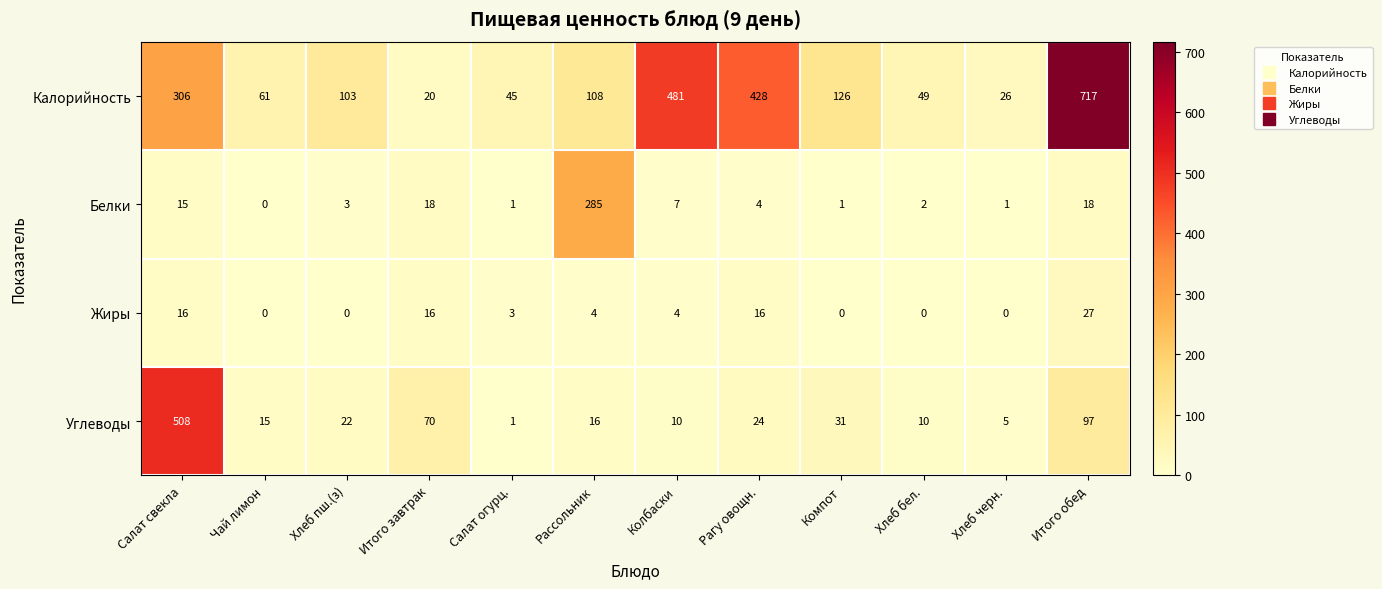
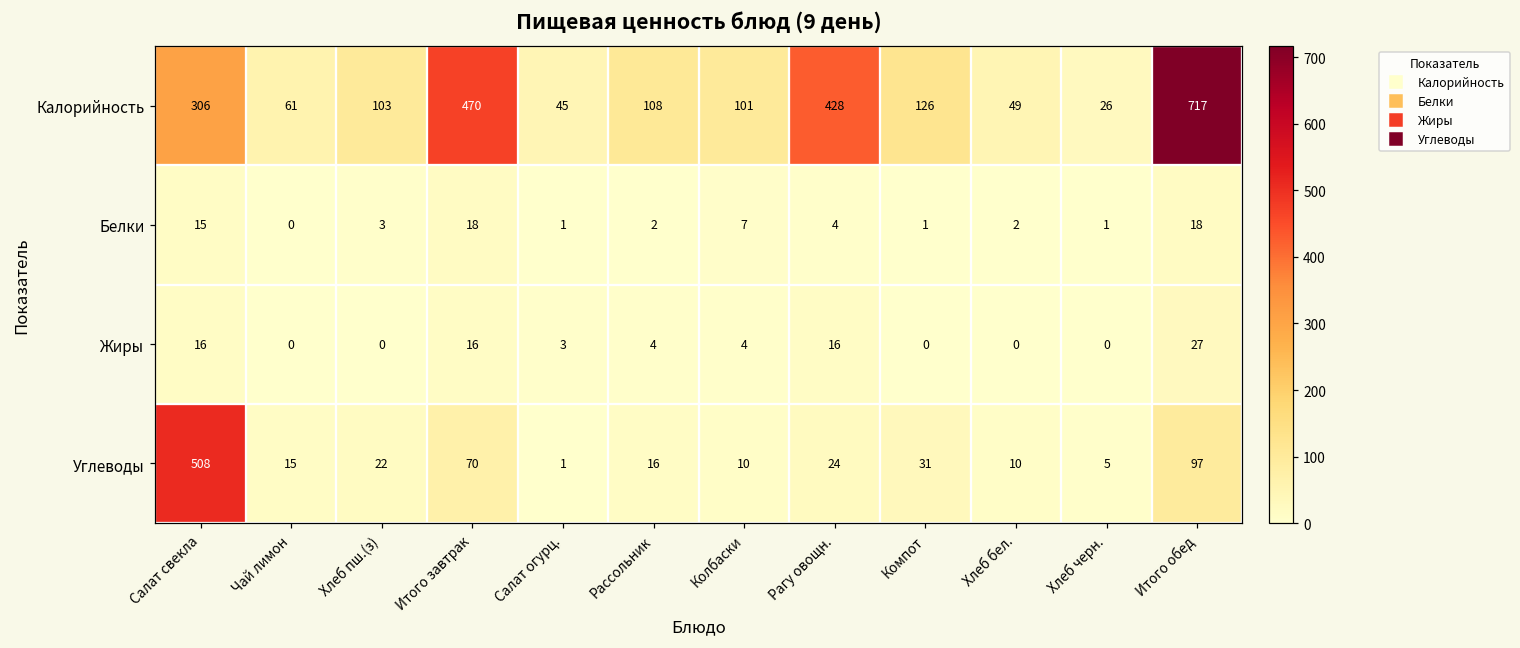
  {
    "Калорийность": {
      "Салат свекла": 306,
      "Чай лимон": 61,
      "Хлеб пш.(з)": 103,
-     "Итого завтрак": 20,
+     "Итого завтрак": 470,
      "Салат огурц.": 45,
      "Рассольник": 108,
-     "Колбаски": 481,
+     "Колбаски": 101,
      "Рагу овощн.": 428,
      "Компот": 126,
      "Хлеб бел.": 49,
      "Хлеб черн.": 26,
      "Итого обед": 717
    },
    "Белки": {
      "Салат свекла": 15,
      "Чай лимон": 0,
      "Хлеб пш.(з)": 3,
      "Итого завтрак": 18,
      "Салат огурц.": 1,
-     "Рассольник": 285,
+     "Рассольник": 2,
      "Колбаски": 7,
      "Рагу овощн.": 4,
      "Компот": 1,
      "Хлеб бел.": 2,
      "Хлеб черн.": 1,
      "Итого обед": 18
    },
    "Жиры": {
      "Салат свекла": 16,
      "Чай лимон": 0,
      "Хлеб пш.(з)": 0,
      "Итого завтрак": 16,
      "Салат огурц.": 3,
      "Рассольник": 4,
      "Колбаски": 4,
      "Рагу овощн.": 16,
      "Компот": 0,
      "Хлеб бел.": 0,
      "Хлеб черн.": 0,
      "Итого обед": 27
    },
    "Углеводы": {
      "Салат свекла": 508,
      "Чай лимон": 15,
      "Хлеб пш.(з)": 22,
      "Итого завтрак": 70,
      "Салат огурц.": 1,
      "Рассольник": 16,
      "Колбаски": 10,
      "Рагу овощн.": 24,
      "Компот": 31,
      "Хлеб бел.": 10,
      "Хлеб черн.": 5,
      "Итого обед": 97
    }
  }
